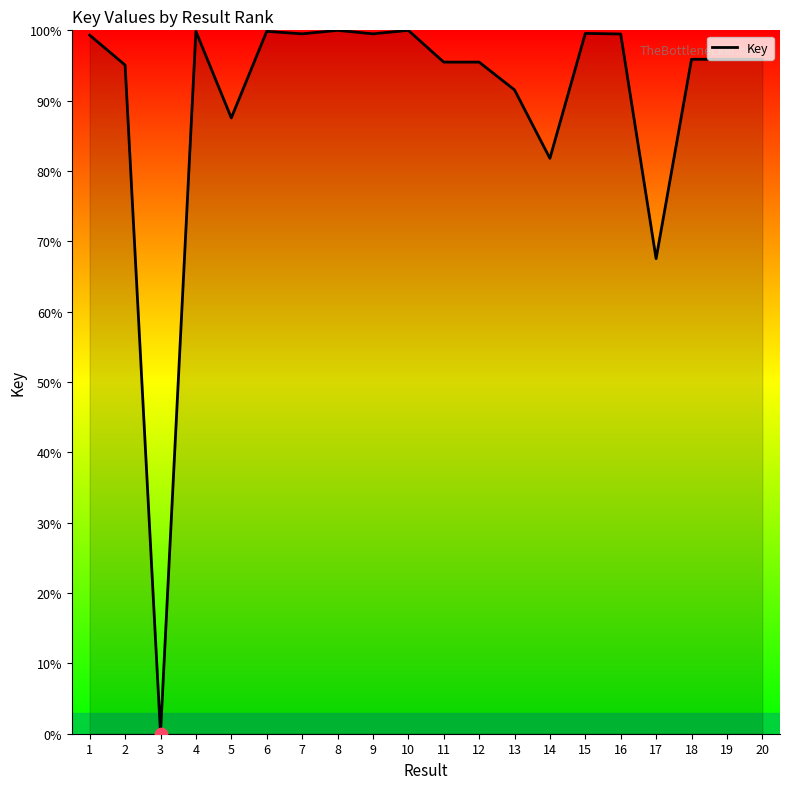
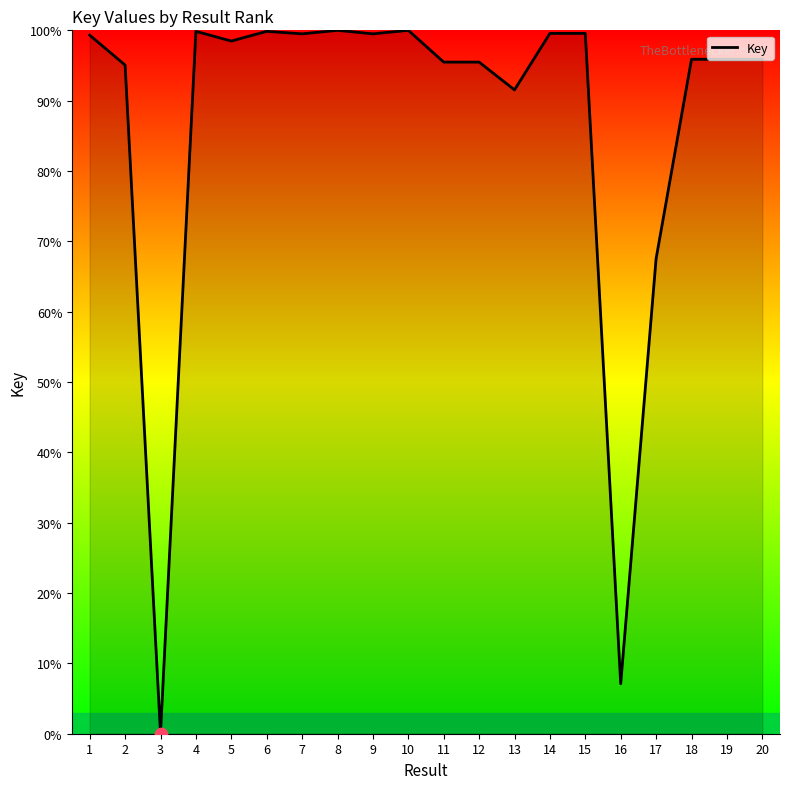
  {
    "Key": {
      "1": "99%",
      "2": "95%",
      "4": "100%",
-     "5": "88%",
+     "5": "98%",
      "6": "100%",
      "7": "100%",
      "8": "100%",
      "9": "100%",
      "10": "100%",
      "11": "95%",
      "12": "95%",
      "13": "92%",
-     "14": "82%",
+     "14": "100%",
      "15": "100%",
-     "16": "99%",
+     "16": "7%",
      "17": "68%",
      "18": "96%"
    }
  }
